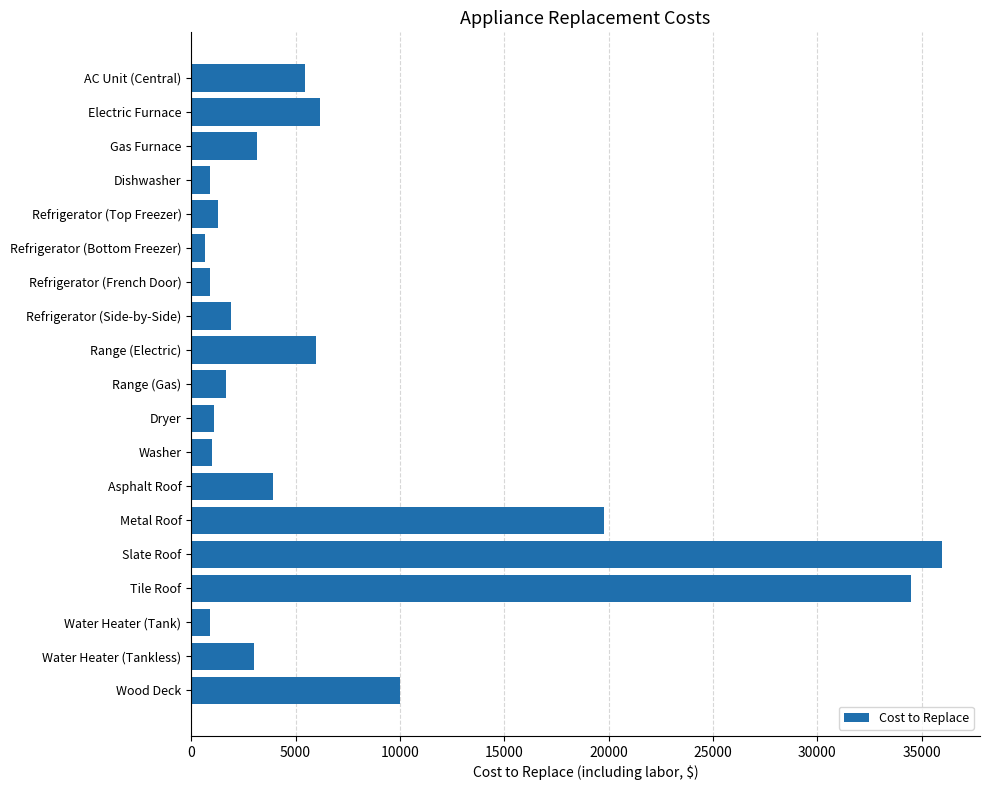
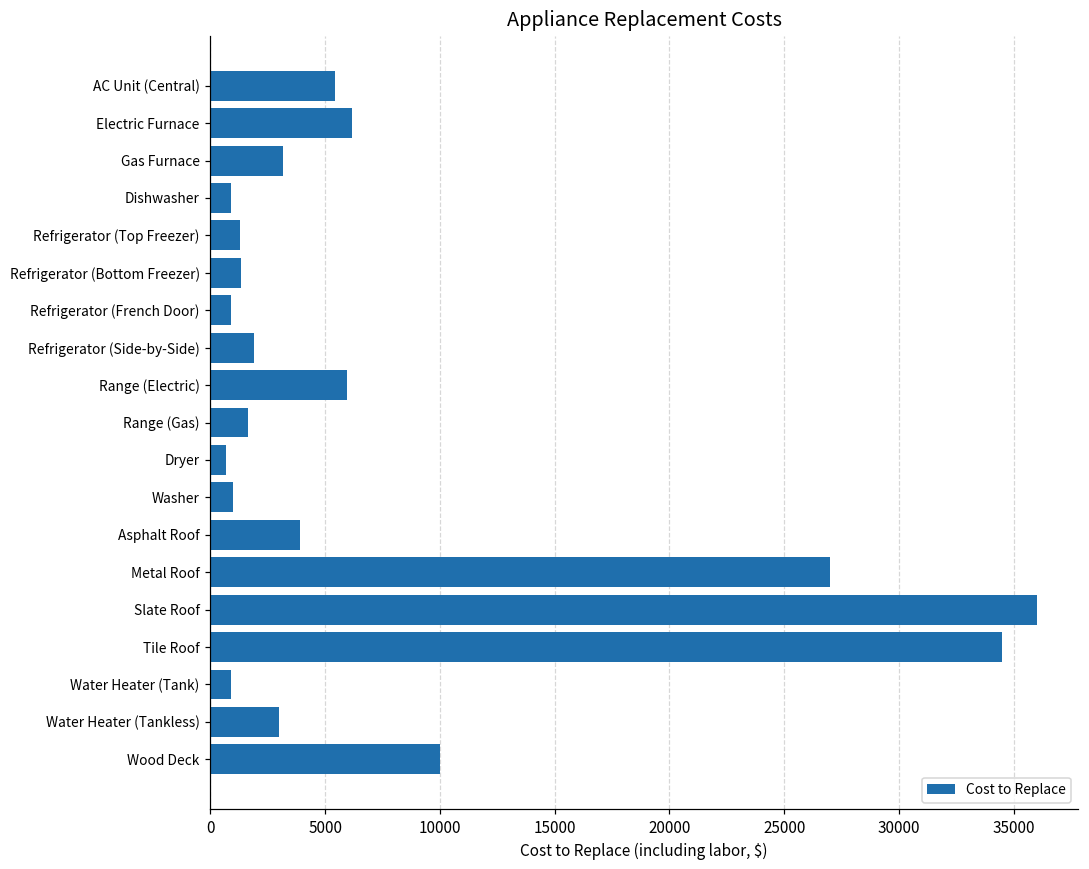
  {
    "AC Unit (Central)": 5500,
    "Electric Furnace": 6200,
    "Gas Furnace": 3200,
    "Dishwasher": 900,
    "Refrigerator (Top Freezer)": 1300,
-   "Refrigerator (Bottom Freezer)": 700,
+   "Refrigerator (Bottom Freezer)": 1400,
    "Refrigerator (French Door)": 900,
    "Refrigerator (Side-by-Side)": 1900,
    "Range (Electric)": 6000,
    "Range (Gas)": 1700,
-   "Dryer": 1100,
+   "Dryer": 700,
    "Washer": 1000,
    "Asphalt Roof": 3900,
-   "Metal Roof": 19800,
+   "Metal Roof": 27000,
    "Slate Roof": 36000,
    "Tile Roof": 34500,
    "Water Heater (Tank)": 900,
    "Water Heater (Tankless)": 3000,
    "Wood Deck": 10000
  }
